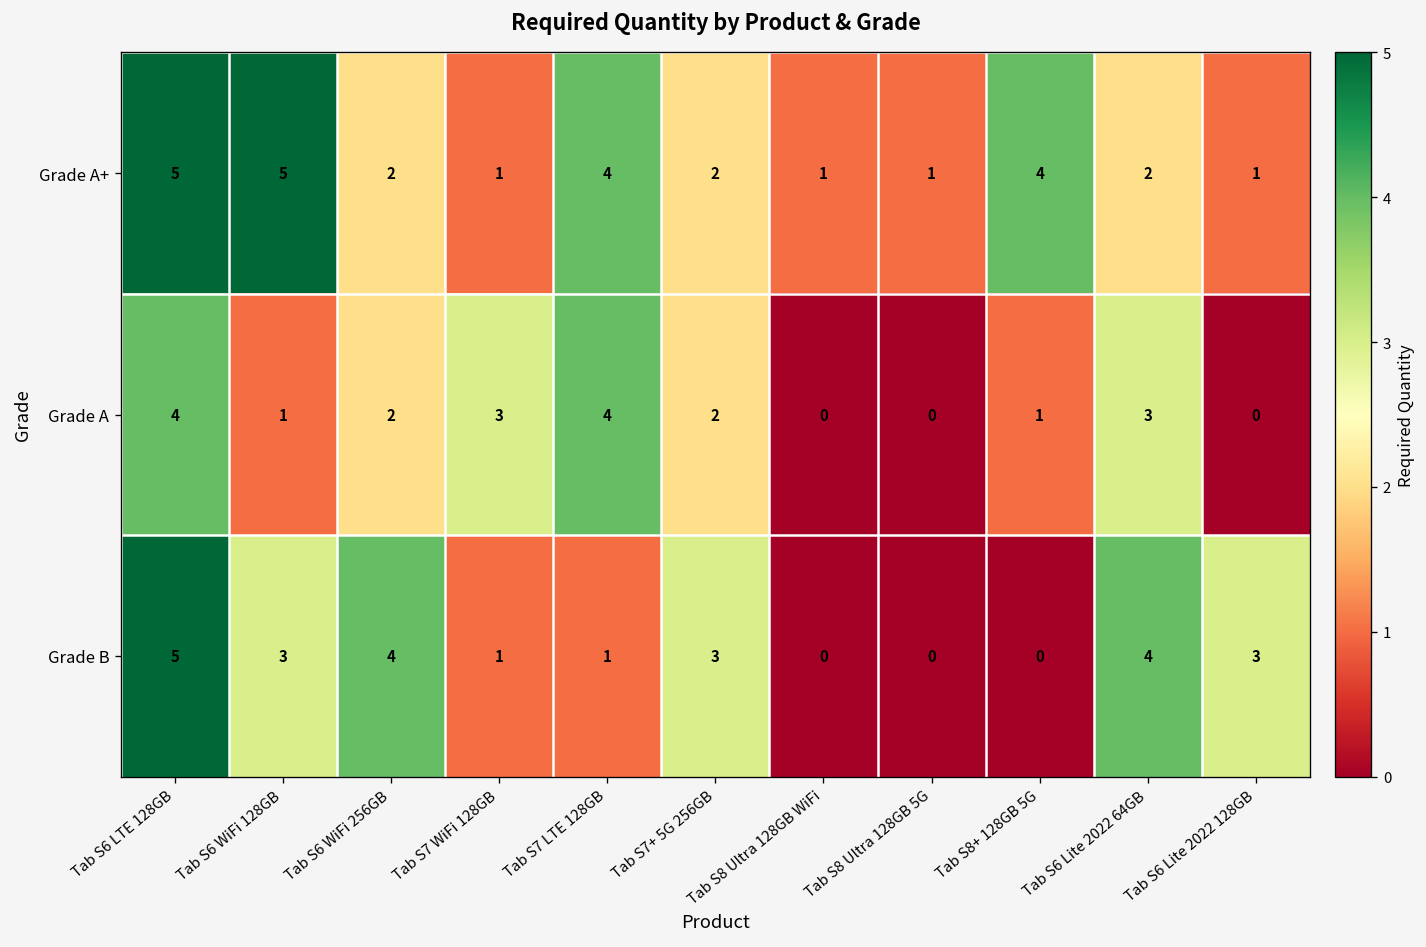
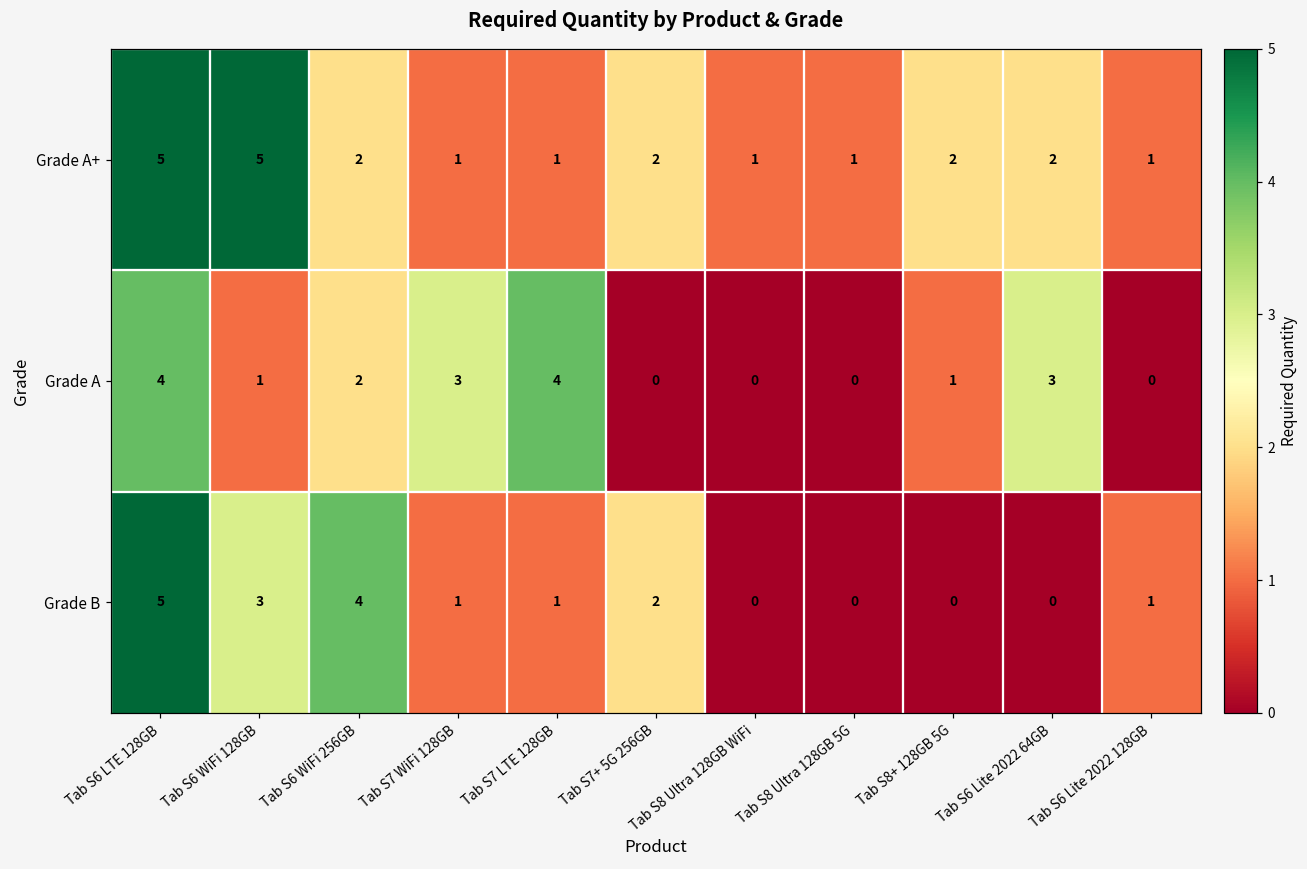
  {
    "Grade A+": {
      "Tab S6 LTE 128GB": 5,
      "Tab S6 WiFi 128GB": 5,
      "Tab S6 WiFi 256GB": 2,
      "Tab S7 WiFi 128GB": 1,
-     "Tab S7 LTE 128GB": 4,
+     "Tab S7 LTE 128GB": 1,
      "Tab S7+ 5G 256GB": 2,
      "Tab S8 Ultra 128GB WiFi": 1,
      "Tab S8 Ultra 128GB 5G": 1,
-     "Tab S8+ 128GB 5G": 4,
+     "Tab S8+ 128GB 5G": 2,
      "Tab S6 Lite 2022 64GB": 2,
      "Tab S6 Lite 2022 128GB": 1
    },
    "Grade A": {
      "Tab S6 LTE 128GB": 4,
      "Tab S6 WiFi 128GB": 1,
      "Tab S6 WiFi 256GB": 2,
      "Tab S7 WiFi 128GB": 3,
      "Tab S7 LTE 128GB": 4,
-     "Tab S7+ 5G 256GB": 2,
+     "Tab S7+ 5G 256GB": 0,
      "Tab S8 Ultra 128GB WiFi": 0,
      "Tab S8 Ultra 128GB 5G": 0,
      "Tab S8+ 128GB 5G": 1,
      "Tab S6 Lite 2022 64GB": 3,
      "Tab S6 Lite 2022 128GB": 0
    },
    "Grade B": {
      "Tab S6 LTE 128GB": 5,
      "Tab S6 WiFi 128GB": 3,
      "Tab S6 WiFi 256GB": 4,
      "Tab S7 WiFi 128GB": 1,
      "Tab S7 LTE 128GB": 1,
-     "Tab S7+ 5G 256GB": 3,
+     "Tab S7+ 5G 256GB": 2,
      "Tab S8 Ultra 128GB WiFi": 0,
      "Tab S8 Ultra 128GB 5G": 0,
      "Tab S8+ 128GB 5G": 0,
-     "Tab S6 Lite 2022 64GB": 4,
-     "Tab S6 Lite 2022 128GB": 3
+     "Tab S6 Lite 2022 64GB": 0,
+     "Tab S6 Lite 2022 128GB": 1
    }
  }
